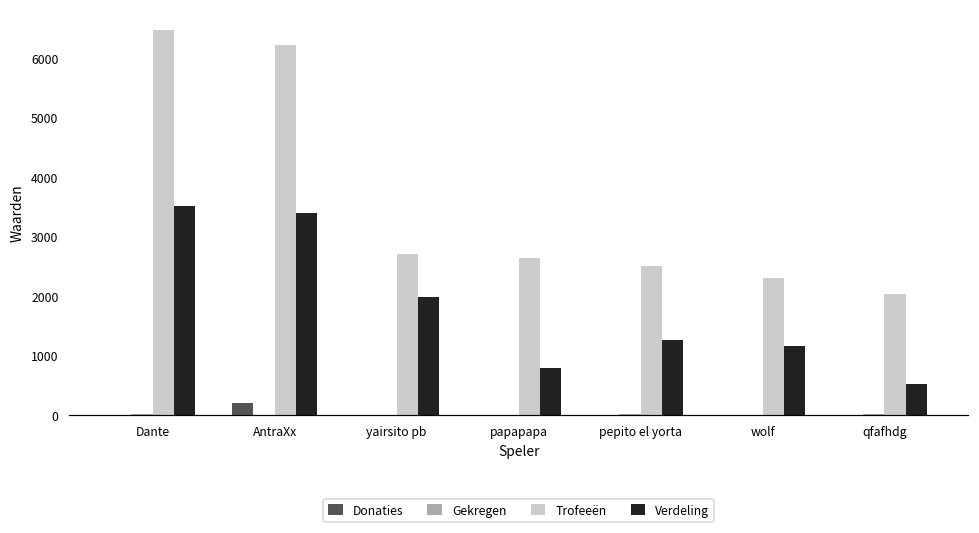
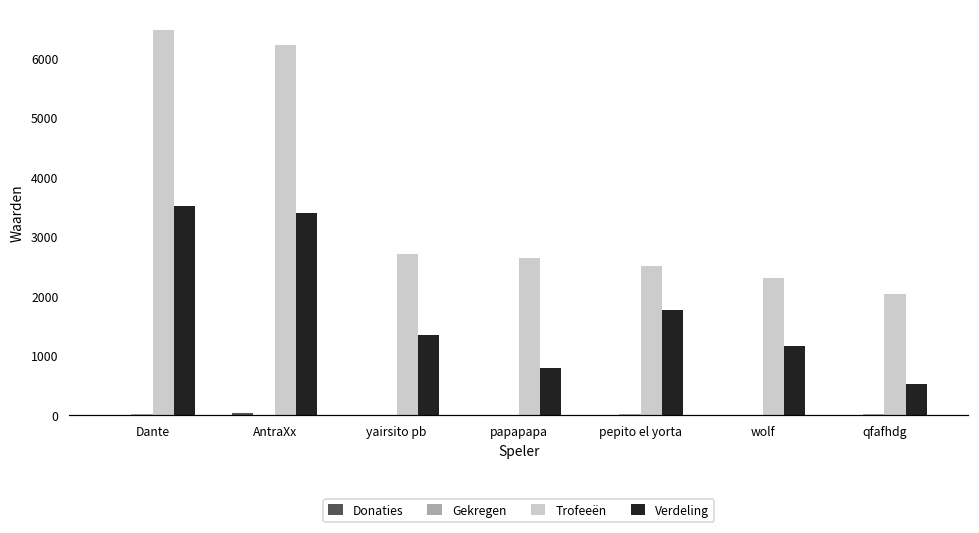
  {
    "Donaties": {
      "Dante": 0,
-     "AntraXx": 200,
+     "AntraXx": 0,
      "yairsito pb": 0,
      "papapapa": 0,
      "pepito el yorta": 0,
      "wolf": 0,
      "qfafhdg": 0
    },
    "Verdeling": {
      "Dante": 3500,
      "AntraXx": 3400,
-     "yairsito pb": 2000,
+     "yairsito pb": 1300,
      "papapapa": 800,
-     "pepito el yorta": 1300,
+     "pepito el yorta": 1800,
      "wolf": 1200,
      "qfafhdg": 500
    }
  }
